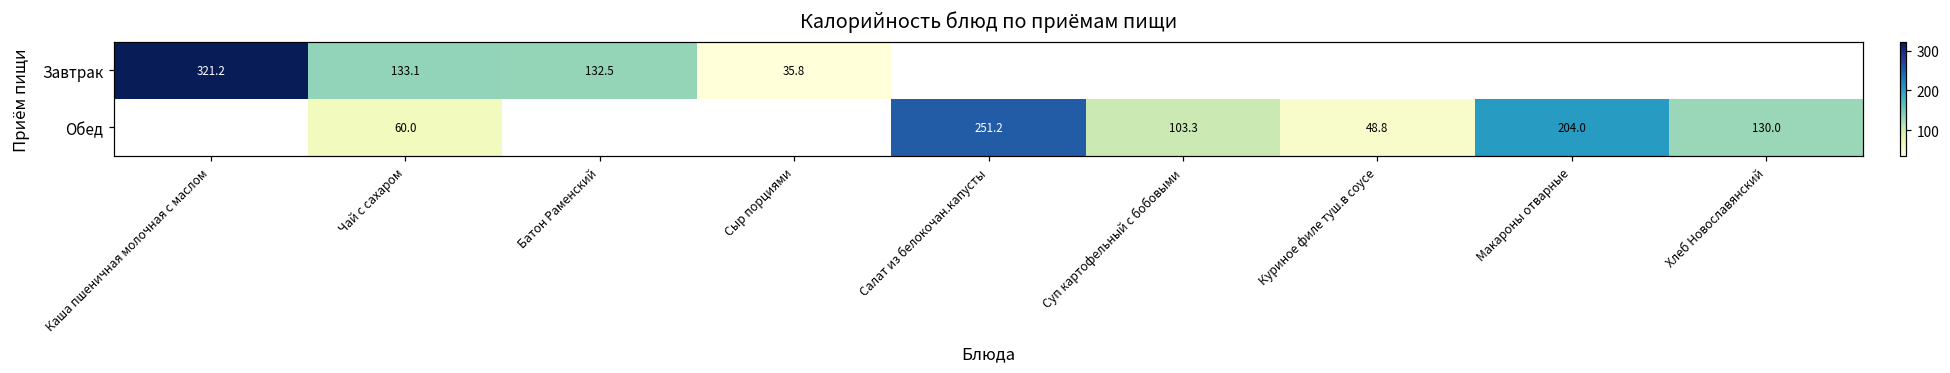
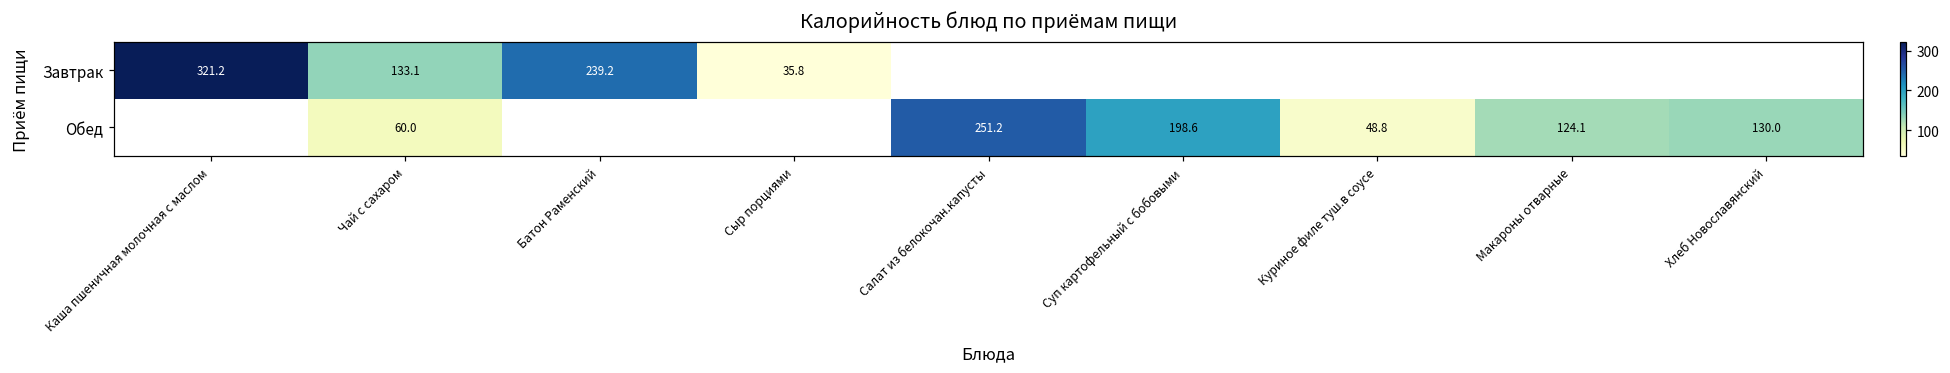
  {
    "Завтрак": {
      "Каша пшеничная молочная с маслом": 321.2,
      "Чай с сахаром": 133.1,
-     "Батон Раменский": 132.5,
+     "Батон Раменский": 239.2,
      "Сыр порциями": 35.8
    },
    "Обед": {
      "Чай с сахаром": 60.0,
      "Салат из белокочан.капусты": 251.2,
-     "Суп картофельный с бобовыми": 103.3,
+     "Суп картофельный с бобовыми": 198.6,
      "Куриное филе туш.в соусе": 48.8,
-     "Макароны отварные": 204.0,
+     "Макароны отварные": 124.1,
      "Хлеб Новославянский": 130.0
    }
  }
